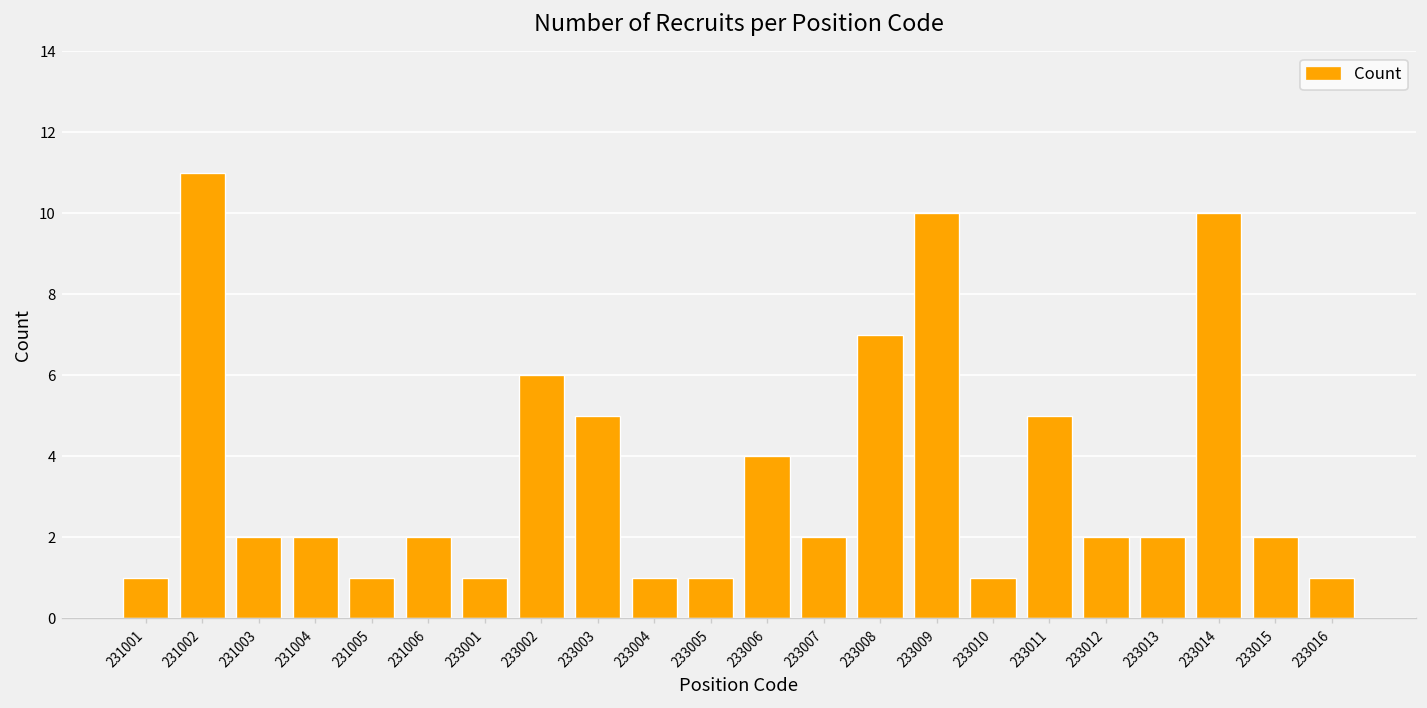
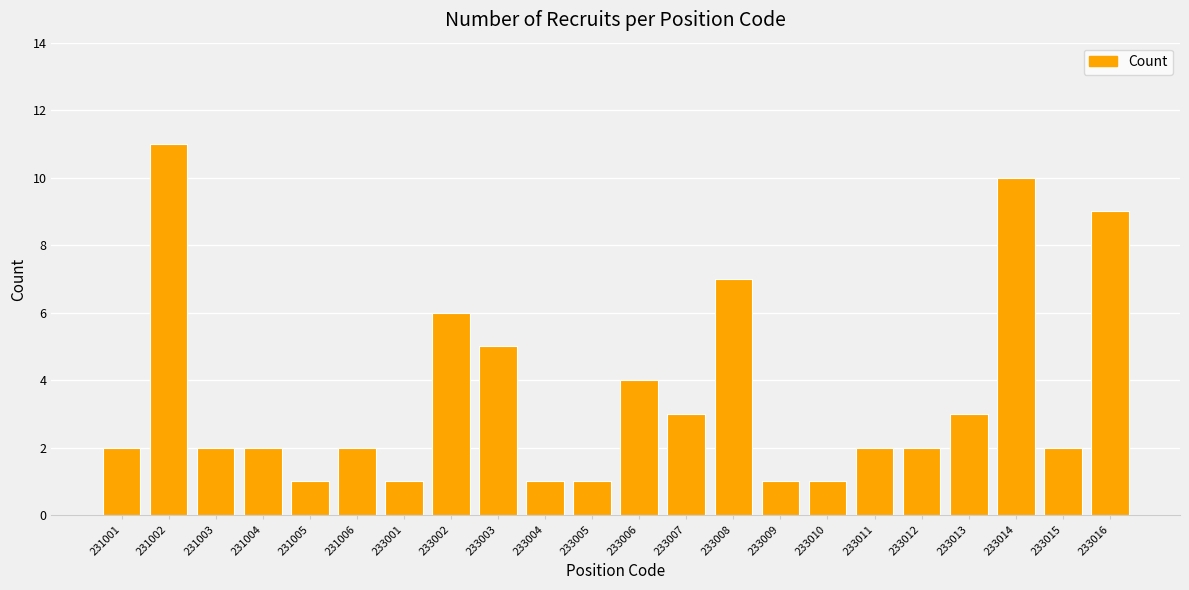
  {
-   "231001": 1,
+   "231001": 2,
    "231002": 11,
    "231003": 2,
    "231004": 2,
    "231005": 1,
    "231006": 2,
    "233001": 1,
    "233002": 6,
    "233003": 5,
    "233004": 1,
    "233005": 1,
    "233006": 4,
-   "233007": 2,
+   "233007": 3,
    "233008": 7,
-   "233009": 10,
+   "233009": 1,
    "233010": 1,
-   "233011": 5,
+   "233011": 2,
    "233012": 2,
-   "233013": 2,
+   "233013": 3,
    "233014": 10,
    "233015": 2,
-   "233016": 1
+   "233016": 9
  }
